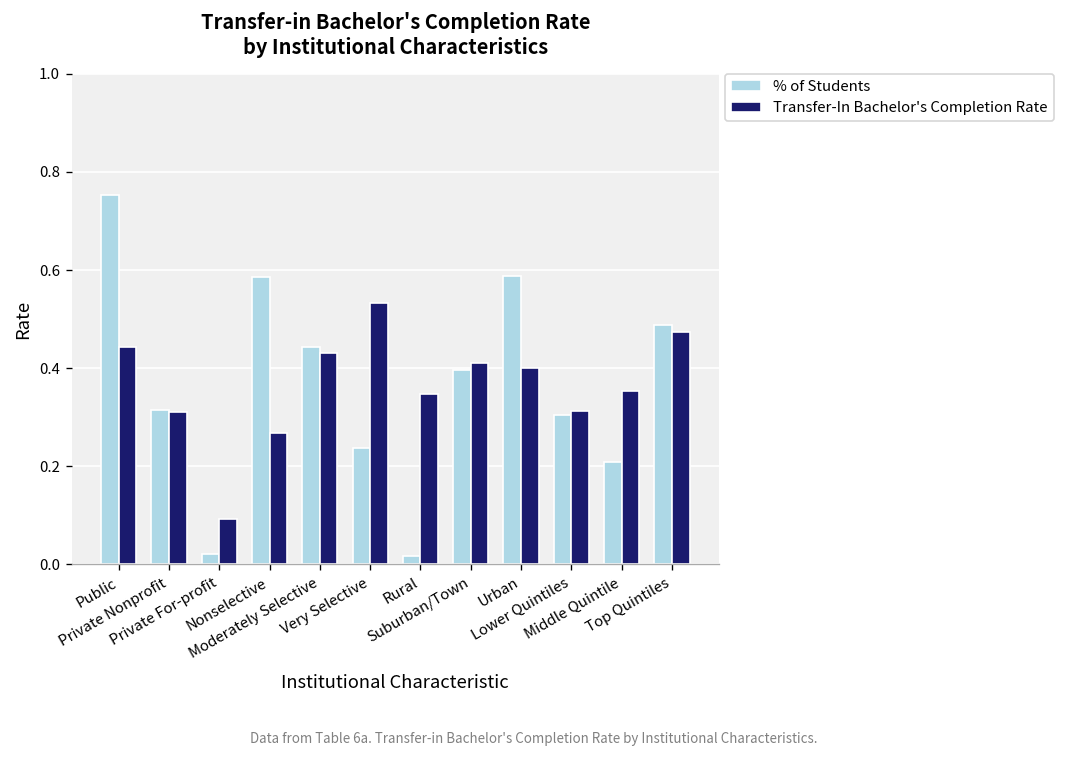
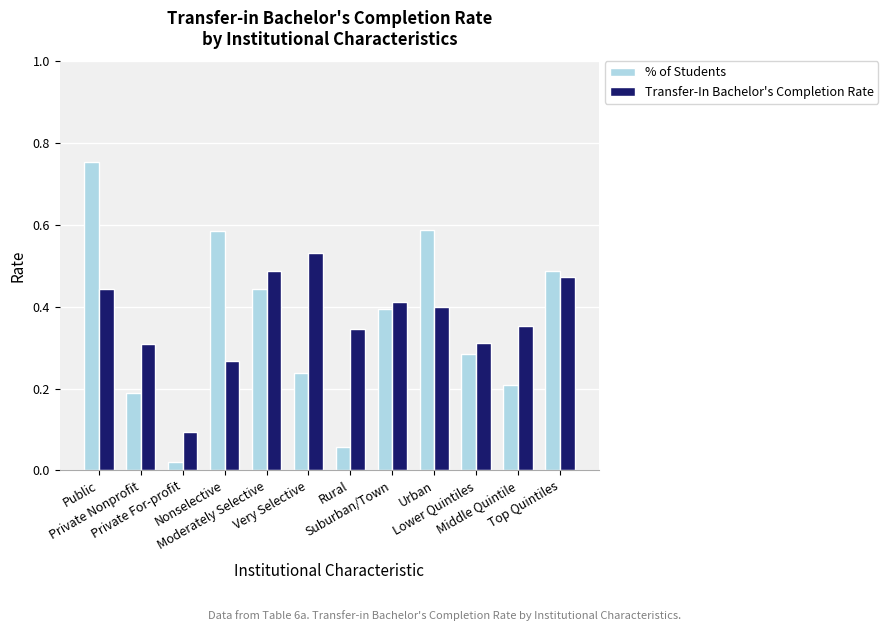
  {
    "% of Students": {
      "Public": 0.75,
-     "Private Nonprofit": 0.32,
+     "Private Nonprofit": 0.19,
      "Private For-profit": 0.02,
      "Nonselective": 0.59,
      "Moderately Selective": 0.44,
      "Very Selective": 0.24,
-     "Rural": 0.02,
+     "Rural": 0.06,
      "Suburban/Town": 0.40,
      "Urban": 0.59,
-     "Lower Quintiles": 0.30,
+     "Lower Quintiles": 0.28,
      "Middle Quintile": 0.21,
      "Top Quintiles": 0.49
    },
    "Transfer-In Bachelor's Completion Rate": {
      "Public": 0.44,
      "Private Nonprofit": 0.31,
      "Private For-profit": 0.09,
      "Nonselective": 0.27,
-     "Moderately Selective": 0.43,
+     "Moderately Selective": 0.49,
      "Very Selective": 0.53,
      "Rural": 0.35,
      "Suburban/Town": 0.41,
      "Urban": 0.40,
      "Lower Quintiles": 0.31,
      "Middle Quintile": 0.35,
      "Top Quintiles": 0.47
    }
  }
